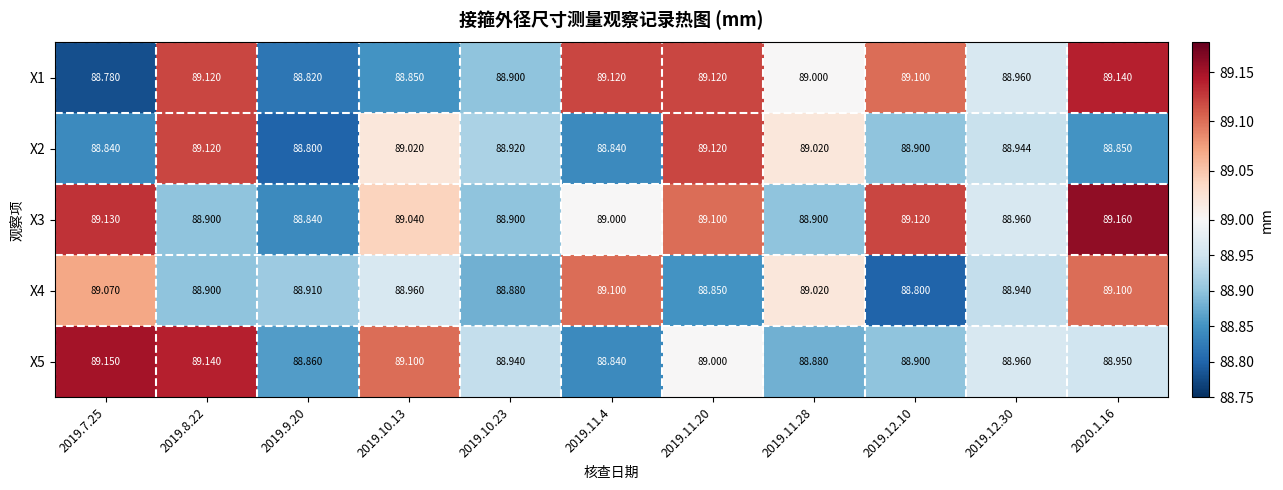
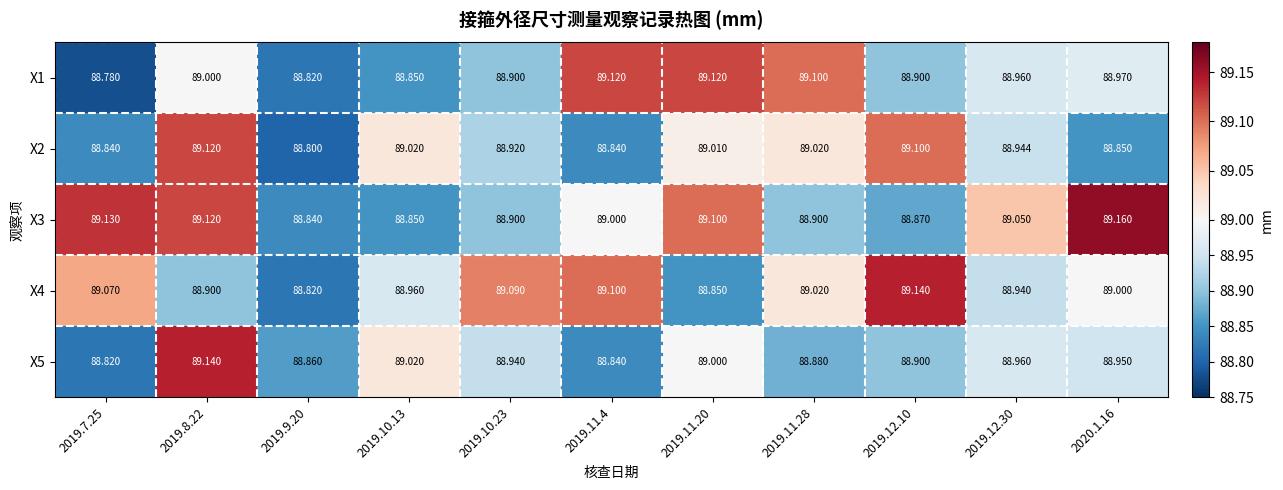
  {
    "X1": {
      "2019.7.25": 88.780,
-     "2019.8.22": 89.120,
+     "2019.8.22": 89.000,
      "2019.9.20": 88.820,
      "2019.10.13": 88.850,
      "2019.10.23": 88.900,
      "2019.11.4": 89.120,
      "2019.11.20": 89.120,
-     "2019.11.28": 89.000,
-     "2019.12.10": 89.100,
+     "2019.11.28": 89.100,
+     "2019.12.10": 88.900,
      "2019.12.30": 88.960,
-     "2020.1.16": 89.140
+     "2020.1.16": 88.970
    },
    "X2": {
      "2019.7.25": 88.840,
      "2019.8.22": 89.120,
      "2019.9.20": 88.800,
      "2019.10.13": 89.020,
      "2019.10.23": 88.920,
      "2019.11.4": 88.840,
-     "2019.11.20": 89.120,
+     "2019.11.20": 89.010,
      "2019.11.28": 89.020,
-     "2019.12.10": 88.900,
+     "2019.12.10": 89.100,
      "2019.12.30": 88.944,
      "2020.1.16": 88.850
    },
    "X3": {
      "2019.7.25": 89.130,
-     "2019.8.22": 88.900,
+     "2019.8.22": 89.120,
      "2019.9.20": 88.840,
-     "2019.10.13": 89.040,
+     "2019.10.13": 88.850,
      "2019.10.23": 88.900,
      "2019.11.4": 89.000,
      "2019.11.20": 89.100,
      "2019.11.28": 88.900,
-     "2019.12.10": 89.120,
-     "2019.12.30": 88.960,
+     "2019.12.10": 88.870,
+     "2019.12.30": 89.050,
      "2020.1.16": 89.160
    },
    "X4": {
      "2019.7.25": 89.070,
      "2019.8.22": 88.900,
-     "2019.9.20": 88.910,
+     "2019.9.20": 88.820,
      "2019.10.13": 88.960,
-     "2019.10.23": 88.880,
+     "2019.10.23": 89.090,
      "2019.11.4": 89.100,
      "2019.11.20": 88.850,
      "2019.11.28": 89.020,
-     "2019.12.10": 88.800,
+     "2019.12.10": 89.140,
      "2019.12.30": 88.940,
-     "2020.1.16": 89.100
+     "2020.1.16": 89.000
    },
    "X5": {
-     "2019.7.25": 89.150,
+     "2019.7.25": 88.820,
      "2019.8.22": 89.140,
      "2019.9.20": 88.860,
-     "2019.10.13": 89.100,
+     "2019.10.13": 89.020,
      "2019.10.23": 88.940,
      "2019.11.4": 88.840,
      "2019.11.20": 89.000,
      "2019.11.28": 88.880,
      "2019.12.10": 88.900,
      "2019.12.30": 88.960,
      "2020.1.16": 88.950
    }
  }
